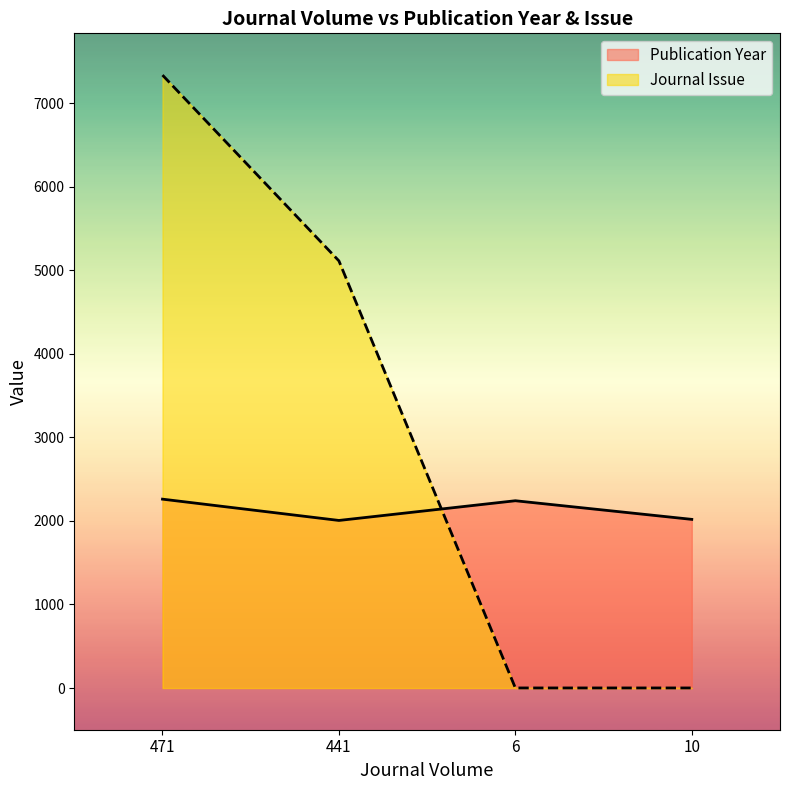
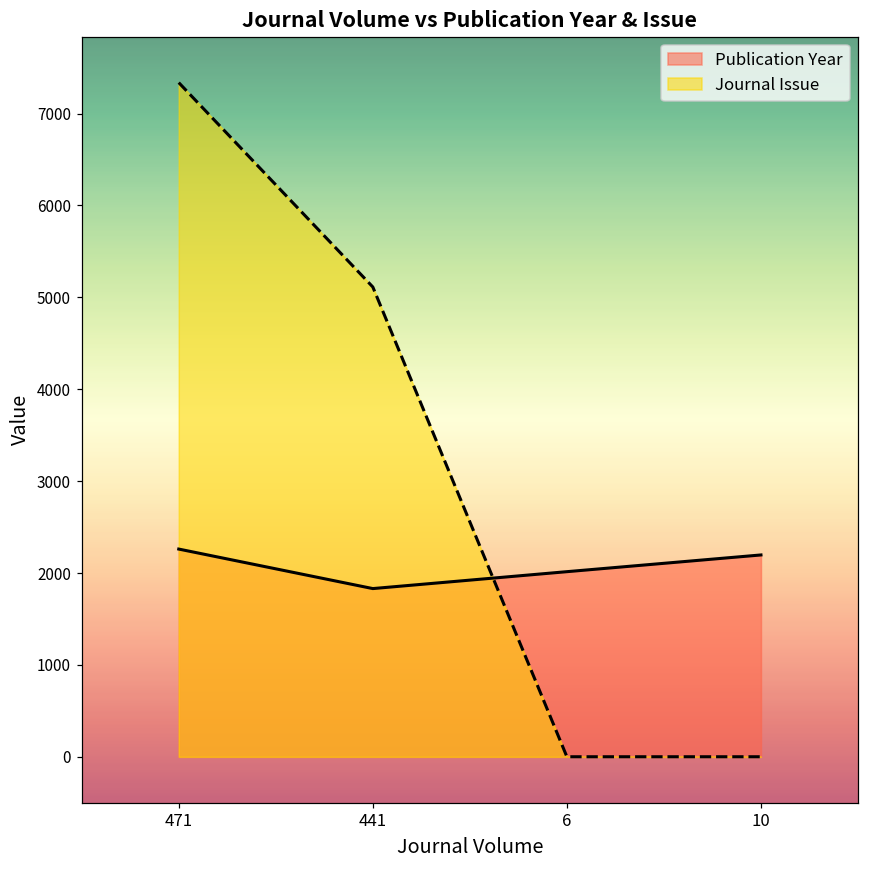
  {
    "Publication Year": {
      "471": 2300,
-     "441": 2000,
-     "6": 2200,
-     "10": 2000
+     "441": 1800,
+     "6": 2000,
+     "10": 2200
    },
    "Journal Issue": {
      "471": 7300,
      "441": 5100,
      "6": 0,
      "10": 0
    }
  }
